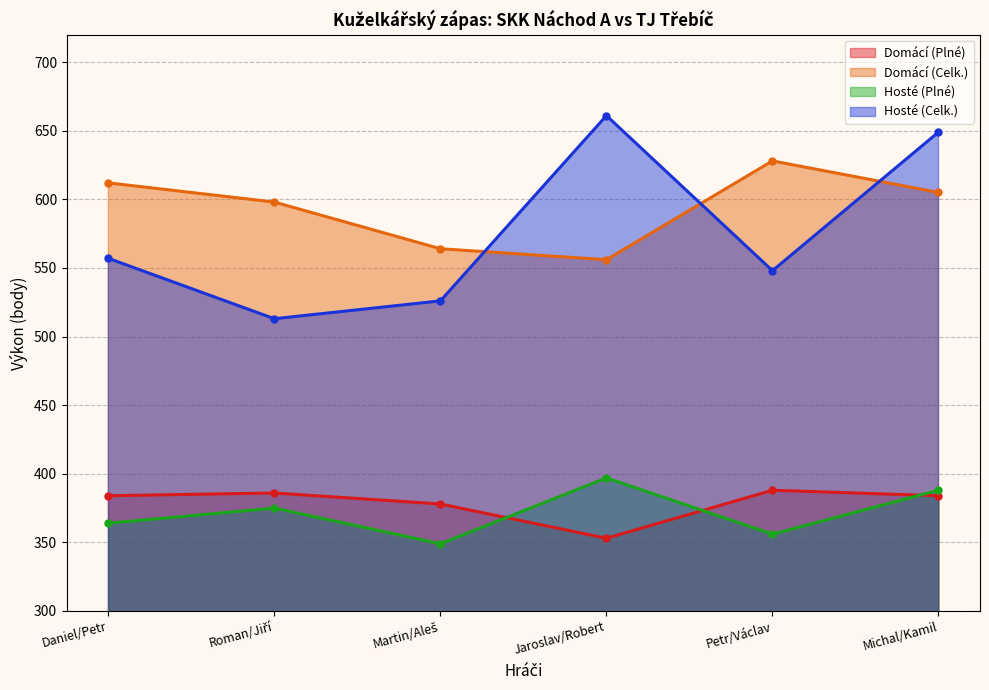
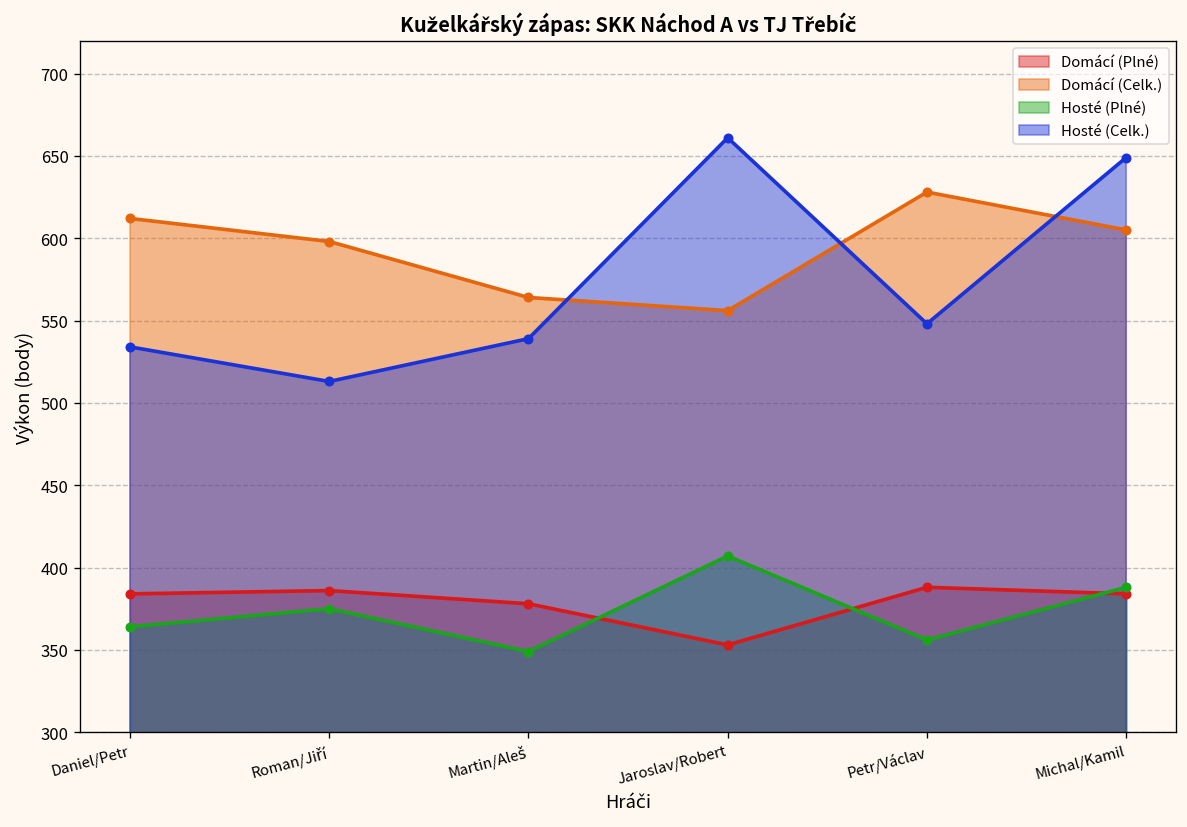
  {
    "Hosté (Plné)": {
      "Daniel/Petr": 364,
      "Roman/Jiří": 375,
      "Martin/Aleš": 349,
-     "Jaroslav/Robert": 397,
+     "Jaroslav/Robert": 407,
      "Petr/Václav": 356,
      "Michal/Kamil": 388
    },
    "Hosté (Celk.)": {
-     "Daniel/Petr": 557,
+     "Daniel/Petr": 534,
      "Roman/Jiří": 513,
-     "Martin/Aleš": 526,
+     "Martin/Aleš": 539,
      "Jaroslav/Robert": 661,
      "Petr/Václav": 548,
      "Michal/Kamil": 649
    }
  }
